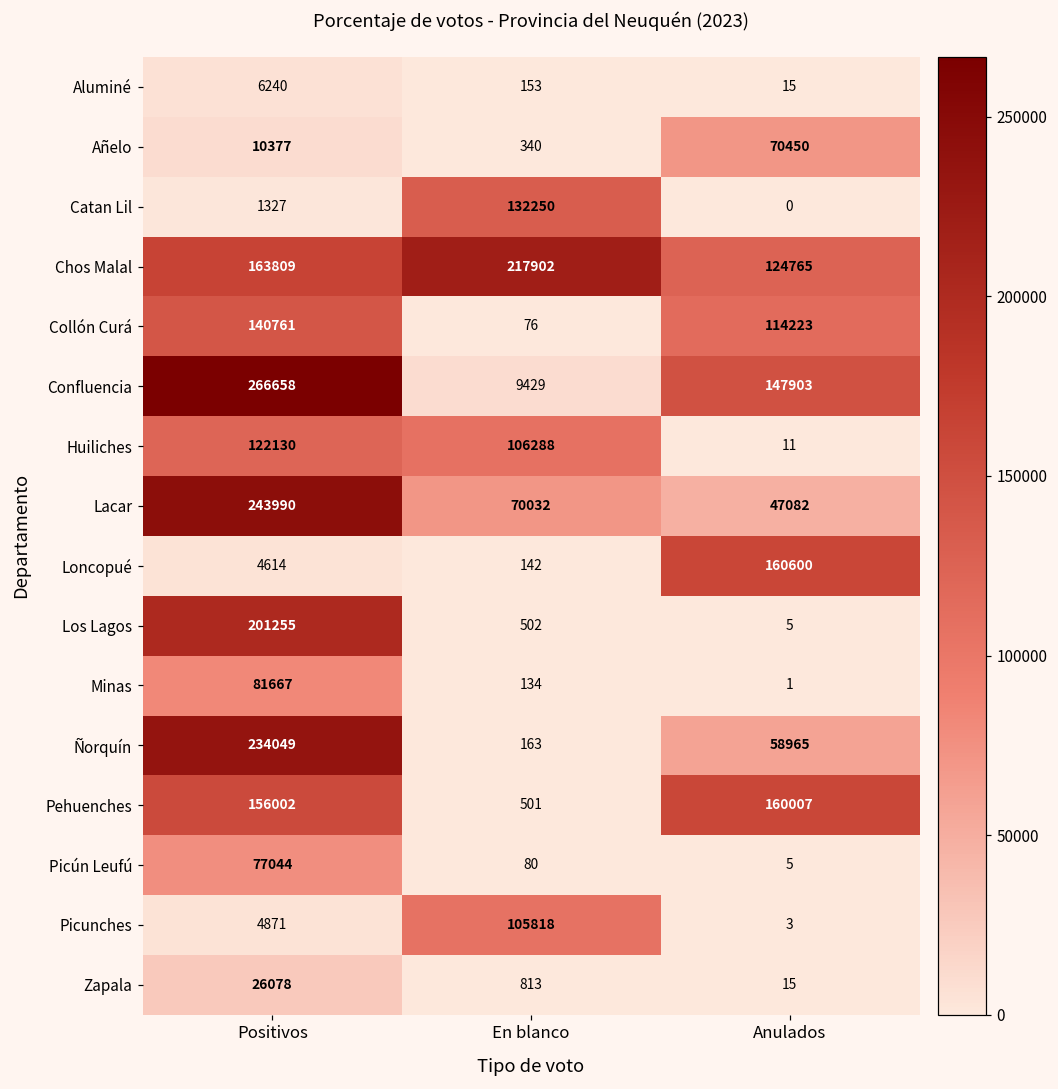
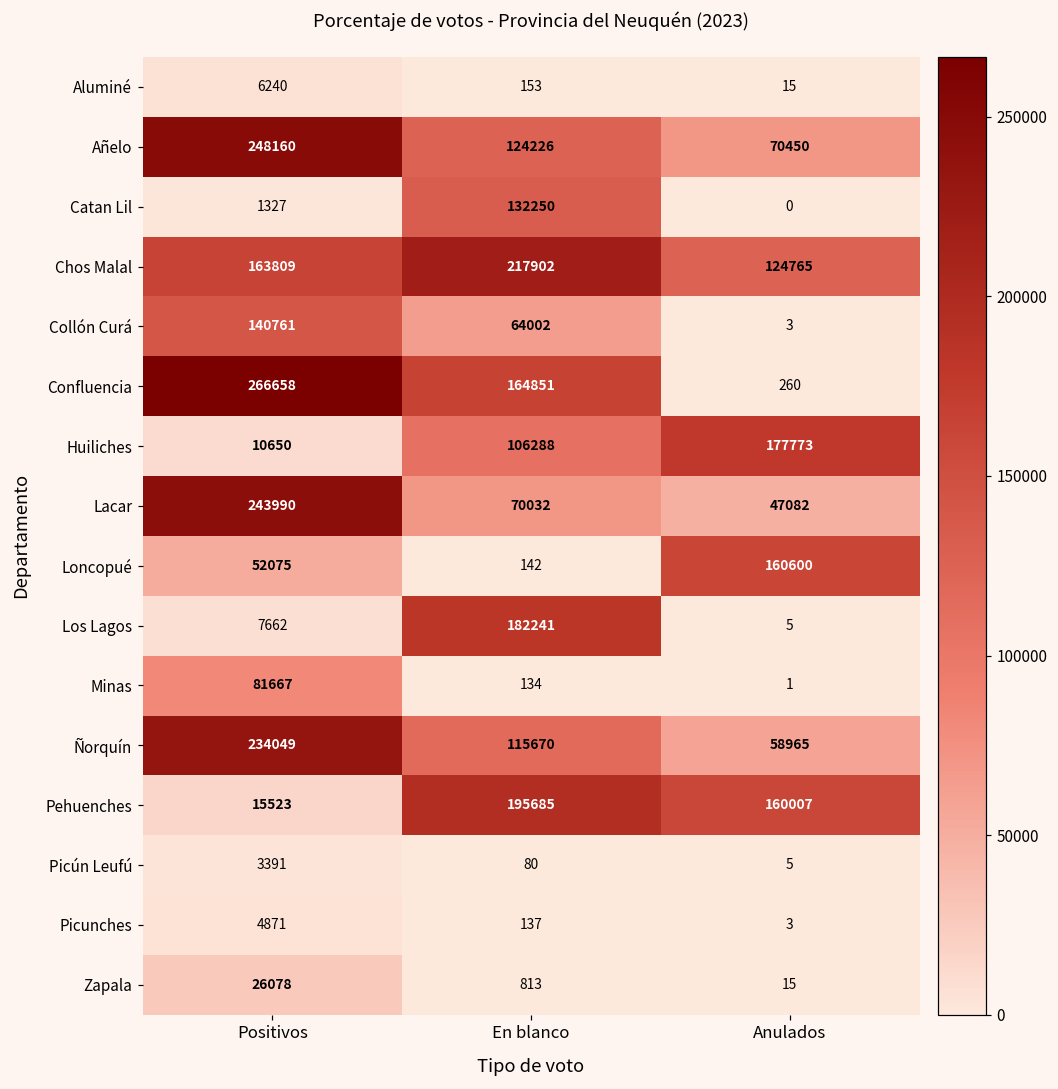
  {
    "Aluminé": {
      "Positivos": 6240,
      "En blanco": 153,
      "Anulados": 15
    },
    "Añelo": {
-     "Positivos": 10377,
-     "En blanco": 340,
+     "Positivos": 248160,
+     "En blanco": 124226,
      "Anulados": 70450
    },
    "Catan Lil": {
      "Positivos": 1327,
      "En blanco": 132250,
      "Anulados": 0
    },
    "Chos Malal": {
      "Positivos": 163809,
      "En blanco": 217902,
      "Anulados": 124765
    },
    "Collón Curá": {
      "Positivos": 140761,
-     "En blanco": 76,
-     "Anulados": 114223
+     "En blanco": 64002,
+     "Anulados": 3
    },
    "Confluencia": {
      "Positivos": 266658,
-     "En blanco": 9429,
-     "Anulados": 147903
+     "En blanco": 164851,
+     "Anulados": 260
    },
    "Huiliches": {
-     "Positivos": 122130,
+     "Positivos": 10650,
      "En blanco": 106288,
-     "Anulados": 11
+     "Anulados": 177773
    },
    "Lacar": {
      "Positivos": 243990,
      "En blanco": 70032,
      "Anulados": 47082
    },
    "Loncopué": {
-     "Positivos": 4614,
+     "Positivos": 52075,
      "En blanco": 142,
      "Anulados": 160600
    },
    "Los Lagos": {
-     "Positivos": 201255,
-     "En blanco": 502,
+     "Positivos": 7662,
+     "En blanco": 182241,
      "Anulados": 5
    },
    "Minas": {
      "Positivos": 81667,
      "En blanco": 134,
      "Anulados": 1
    },
    "Ñorquín": {
      "Positivos": 234049,
-     "En blanco": 163,
+     "En blanco": 115670,
      "Anulados": 58965
    },
    "Pehuenches": {
-     "Positivos": 156002,
-     "En blanco": 501,
+     "Positivos": 15523,
+     "En blanco": 195685,
      "Anulados": 160007
    },
    "Picún Leufú": {
-     "Positivos": 77044,
+     "Positivos": 3391,
      "En blanco": 80,
      "Anulados": 5
    },
    "Picunches": {
      "Positivos": 4871,
-     "En blanco": 105818,
+     "En blanco": 137,
      "Anulados": 3
    },
    "Zapala": {
      "Positivos": 26078,
      "En blanco": 813,
      "Anulados": 15
    }
  }
